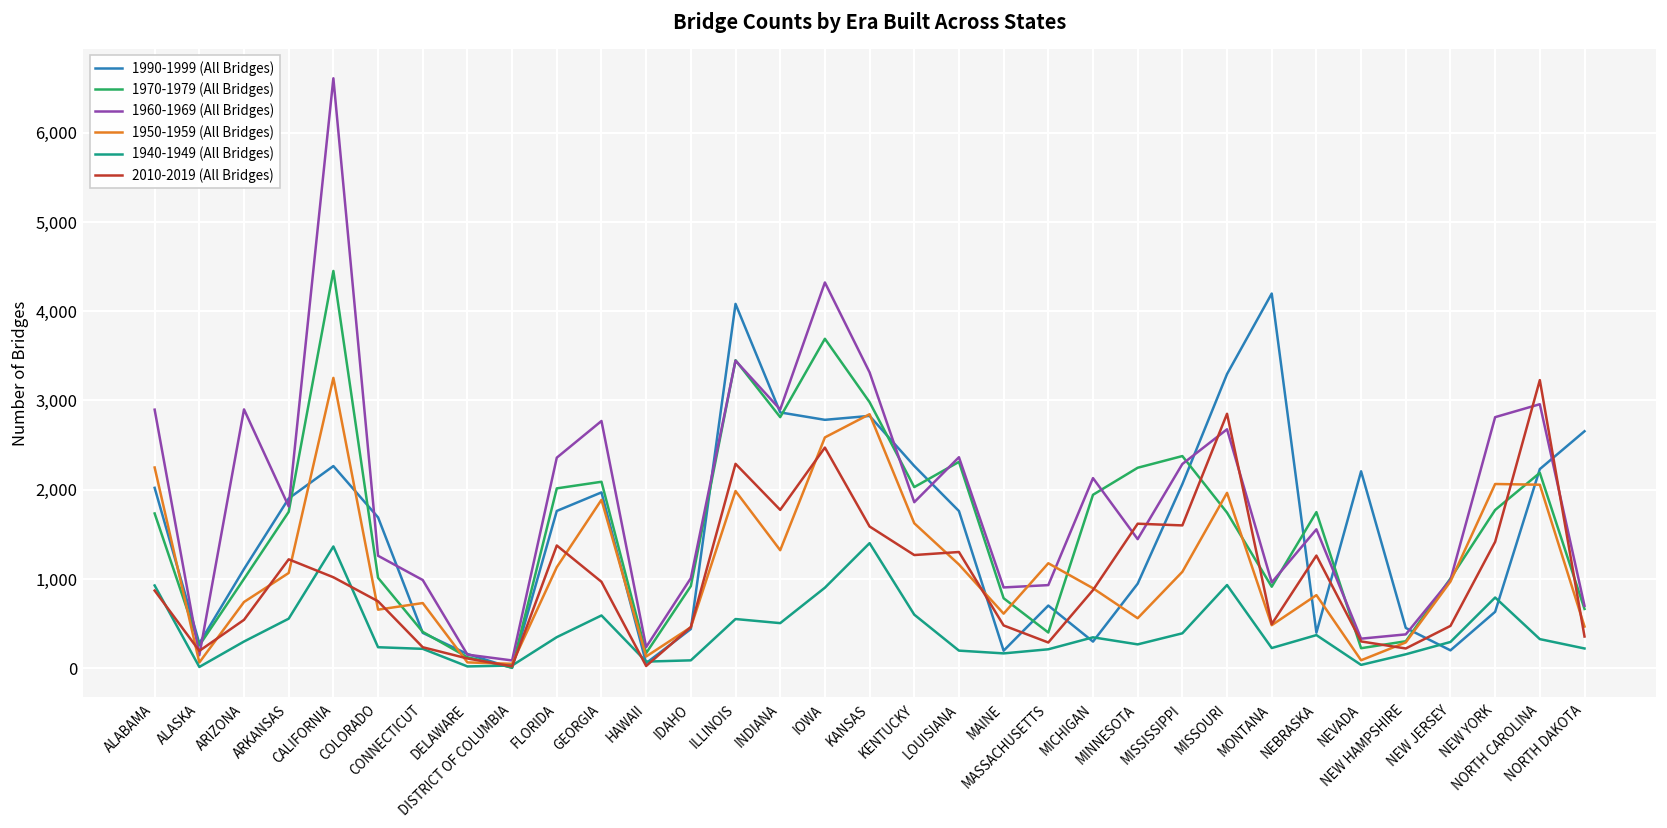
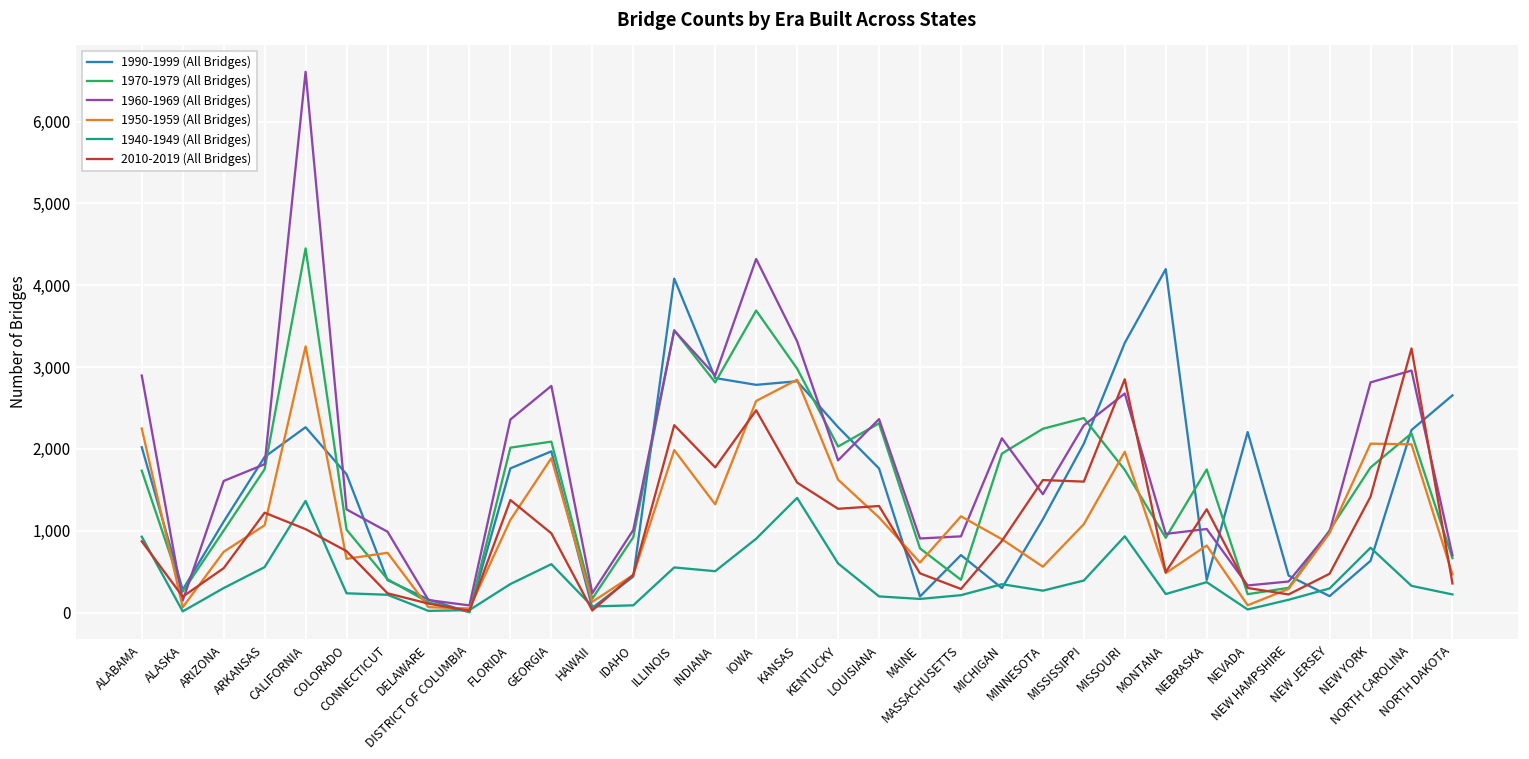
  {
    "1990-1999 (All Bridges)": {
      "ALABAMA": "2,000",
      "ARIZONA": "1,100",
      "ARKANSAS": "1,900",
      "CALIFORNIA": "2,300",
      "COLORADO": "1,700",
      "FLORIDA": "1,800",
      "GEORGIA": "2,000",
      "ILLINOIS": "4,100",
      "IOWA": "2,800",
      "KENTUCKY": "2,300",
      "LOUISIANA": "1,800",
      "MASSACHUSETTS": "700",
      "MICHIGAN": "300",
-     "MINNESOTA": "900",
+     "MINNESOTA": "1,100",
      "MISSISSIPPI": "2,100",
      "MISSOURI": "3,300",
      "MONTANA": "4,200",
      "NEVADA": "2,200",
      "NEW HAMPSHIRE": "500",
      "NEW JERSEY": "200",
      "NEW YORK": "600",
      "NORTH CAROLINA": "2,200",
      "NORTH DAKOTA": "2,700"
    },
    "1960-1969 (All Bridges)": {
      "ALABAMA": "2,900",
      "ALASKA": "100",
-     "ARIZONA": "2,900",
+     "ARIZONA": "1,600",
      "ARKANSAS": "1,800",
      "CALIFORNIA": "6,600",
      "COLORADO": "1,300",
      "CONNECTICUT": "1,000",
      "DISTRICT OF COLUMBIA": "100",
      "FLORIDA": "2,400",
      "GEORGIA": "2,800",
      "HAWAII": "200",
      "IDAHO": "1,000",
      "IOWA": "4,300",
      "KANSAS": "3,300",
      "KENTUCKY": "1,900",
      "LOUISIANA": "2,400",
      "MAINE": "900",
      "MASSACHUSETTS": "900",
      "MICHIGAN": "2,100",
      "MINNESOTA": "1,400",
      "MISSISSIPPI": "2,300",
      "MISSOURI": "2,700",
      "MONTANA": "1,000",
-     "NEBRASKA": "1,600",
+     "NEBRASKA": "1,000",
      "NEW HAMPSHIRE": "400",
      "NEW YORK": "2,800",
      "NORTH CAROLINA": "3,000",
      "NORTH DAKOTA": "700"
    },
    "1950-1959 (All Bridges)": {
      "ALABAMA": "2,200",
      "ALASKA": "100",
      "ARIZONA": "700",
      "ARKANSAS": "1,100",
      "CALIFORNIA": "3,300",
      "COLORADO": "700",
      "CONNECTICUT": "700",
      "DELAWARE": "100",
      "FLORIDA": "1,100",
      "GEORGIA": "1,900",
      "HAWAII": "100",
      "ILLINOIS": "2,000",
      "INDIANA": "1,300",
      "IOWA": "2,600",
      "KENTUCKY": "1,600",
      "LOUISIANA": "1,200",
      "MAINE": "600",
      "MASSACHUSETTS": "1,200",
      "MINNESOTA": "600",
      "MISSISSIPPI": "1,100",
      "MISSOURI": "2,000",
      "NEBRASKA": "800",
      "NEVADA": "100",
      "NEW YORK": "2,100",
      "NORTH CAROLINA": "2,100",
      "NORTH DAKOTA": "500"
    },
    "2010-2019 (All Bridges)": {
      "ALABAMA": "900",
      "ALASKA": "200",
      "ARIZONA": "500",
      "ARKANSAS": "1,200",
      "CALIFORNIA": "1,000",
      "COLORADO": "800",
      "FLORIDA": "1,400",
      "GEORGIA": "1,000",
      "ILLINOIS": "2,300",
      "INDIANA": "1,800",
      "IOWA": "2,500",
      "KANSAS": "1,600",
      "KENTUCKY": "1,300",
      "LOUISIANA": "1,300",
      "MAINE": "500",
      "MASSACHUSETTS": "300",
      "MINNESOTA": "1,600",
      "MISSISSIPPI": "1,600",
      "MISSOURI": "2,900",
      "NEBRASKA": "1,300",
      "NEW HAMPSHIRE": "200",
      "NEW JERSEY": "500",
      "NEW YORK": "1,400",
      "NORTH CAROLINA": "3,200",
      "NORTH DAKOTA": "400"
    }
  }
